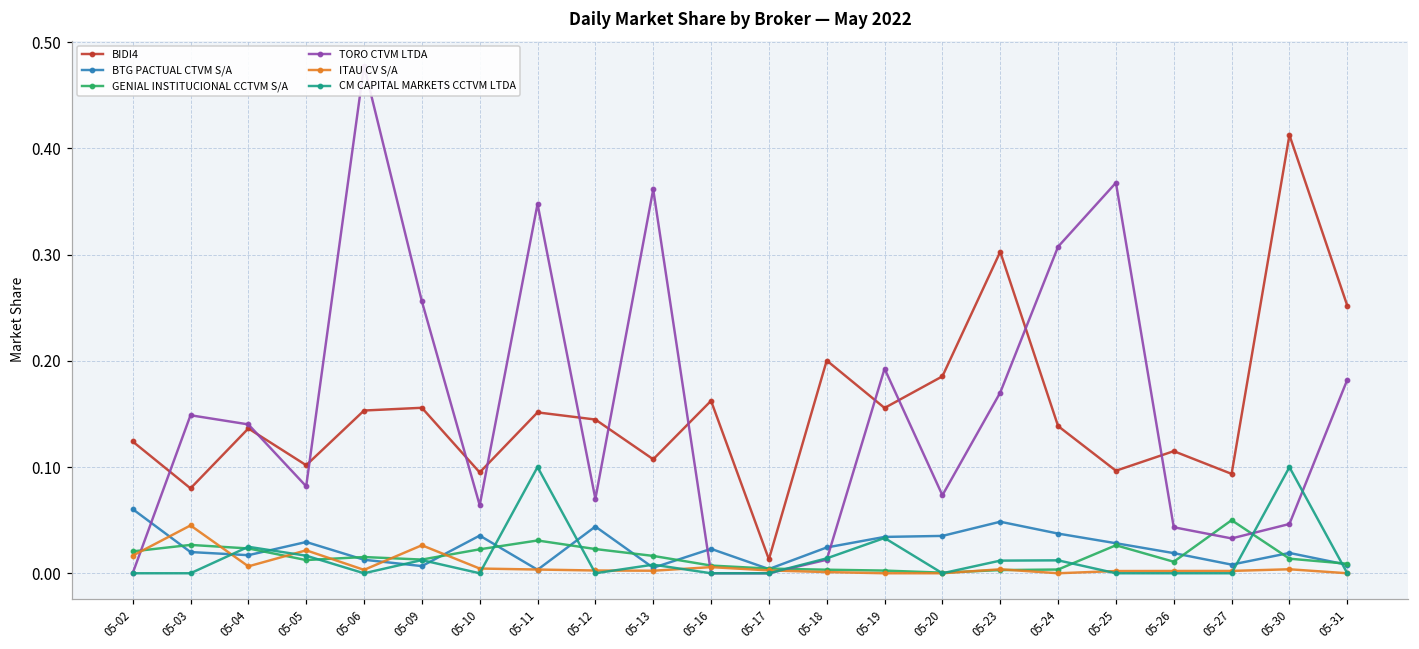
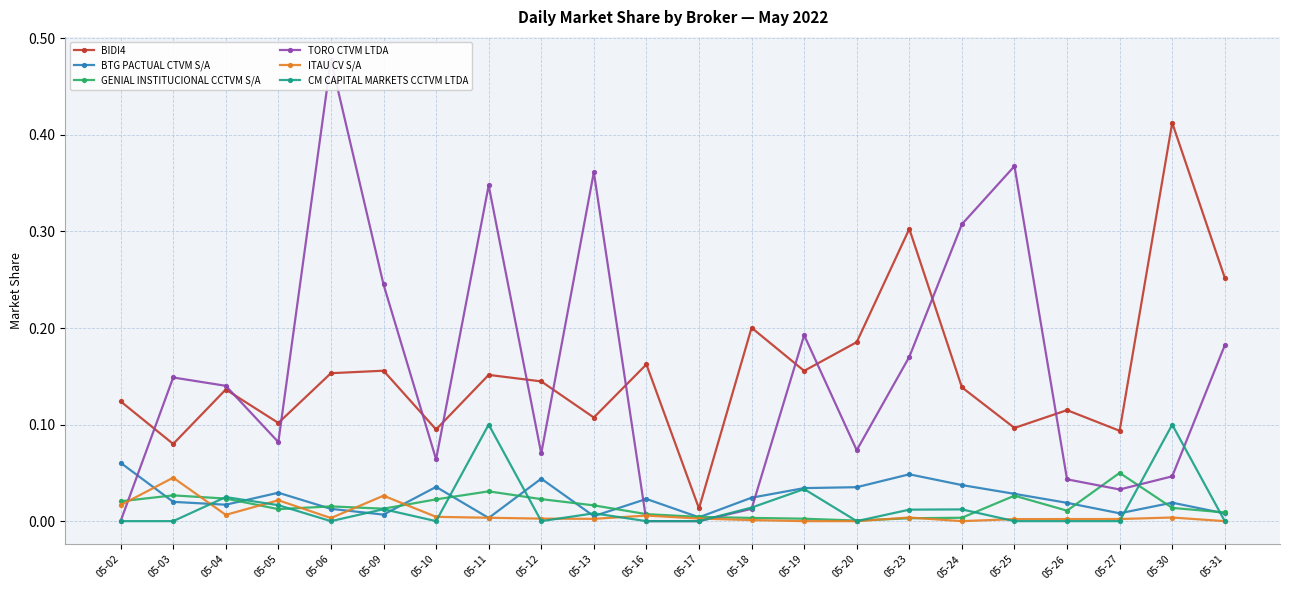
  {
    "BIDI4": {
      "05-02": 0.12,
      "05-03": 0.08,
      "05-04": 0.14,
      "05-05": 0.10,
      "05-06": 0.15,
      "05-09": 0.16,
      "05-10": 0.09,
      "05-11": 0.15,
      "05-12": 0.14,
      "05-13": 0.11,
      "05-16": 0.16,
      "05-17": 0.01,
      "05-18": 0.20,
      "05-19": 0.16,
      "05-20": 0.19,
      "05-23": 0.30,
      "05-24": 0.14,
      "05-25": 0.10,
      "05-26": 0.11,
      "05-27": 0.09,
      "05-30": 0.41,
      "05-31": 0.25
    },
    "BTG PACTUAL CTVM S/A": {
      "05-02": 0.06,
      "05-03": 0.02,
      "05-04": 0.02,
      "05-05": 0.03,
      "05-09": 0.01,
      "05-10": 0.04,
      "05-12": 0.04,
      "05-13": 0.01,
      "05-16": 0.02,
      "05-18": 0.02,
      "05-20": 0.04,
      "05-23": 0.05,
      "05-24": 0.04,
      "05-26": 0.02,
      "05-27": 0.01,
      "05-30": 0.02
    },
    "TORO CTVM LTDA": {
      "05-03": 0.15,
      "05-04": 0.14,
      "05-05": 0.08,
-     "05-09": 0.26,
+     "05-09": 0.25,
      "05-10": 0.06,
      "05-11": 0.35,
      "05-12": 0.07,
      "05-13": 0.36,
      "05-19": 0.19,
      "05-20": 0.07,
      "05-23": 0.17,
      "05-24": 0.31,
      "05-25": 0.37,
      "05-26": 0.04,
      "05-27": 0.03,
      "05-30": 0.05,
      "05-31": 0.18
    },
    "ITAU CV S/A": {
      "05-02": 0.02,
      "05-03": 0.05,
      "05-04": 0.01,
      "05-05": 0.02,
      "05-06": 0.00,
      "05-09": 0.03,
      "05-10": 0.00,
      "05-13": 0.00,
      "05-24": 0.00,
      "05-30": 0.00
    }
  }
